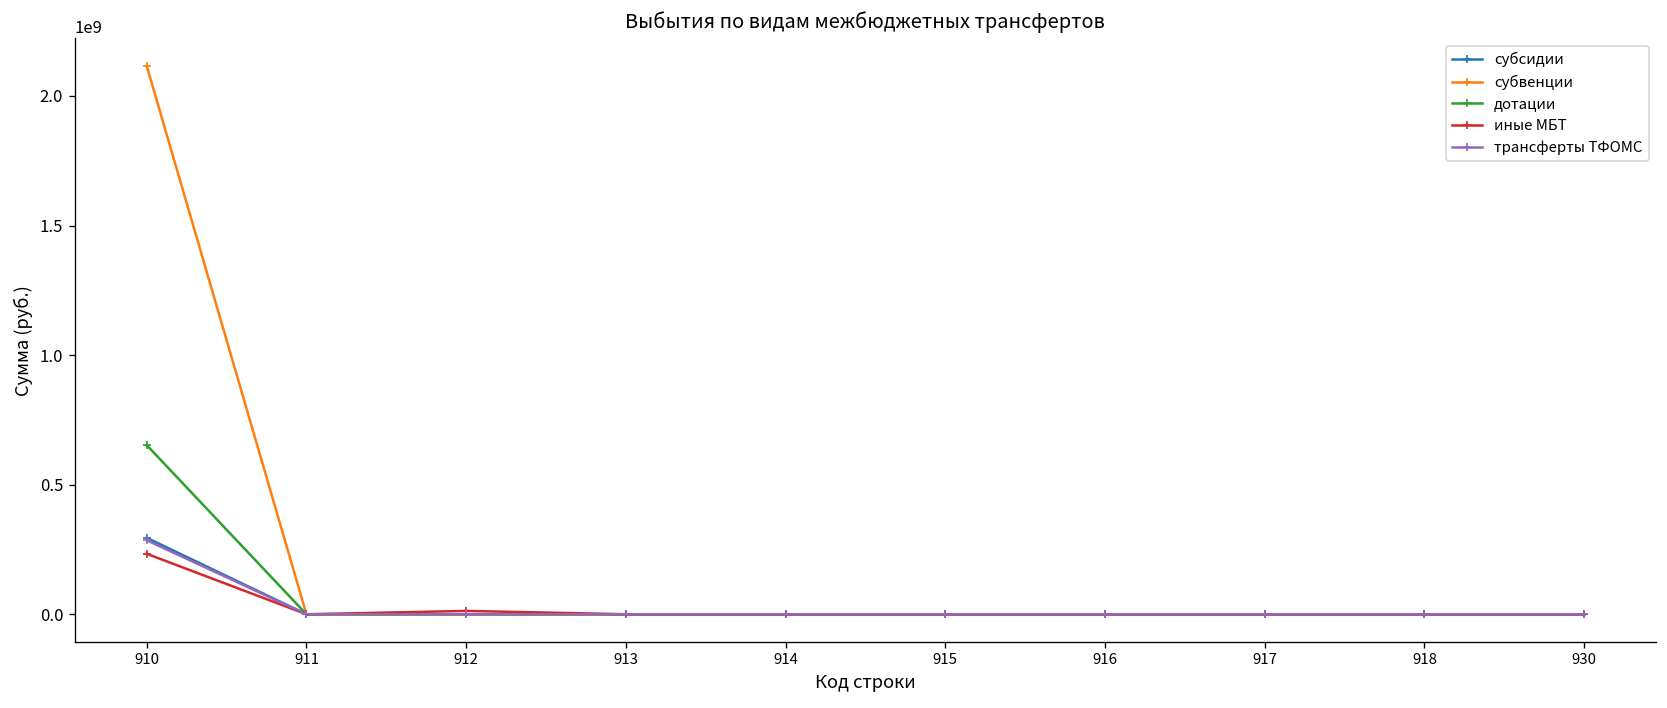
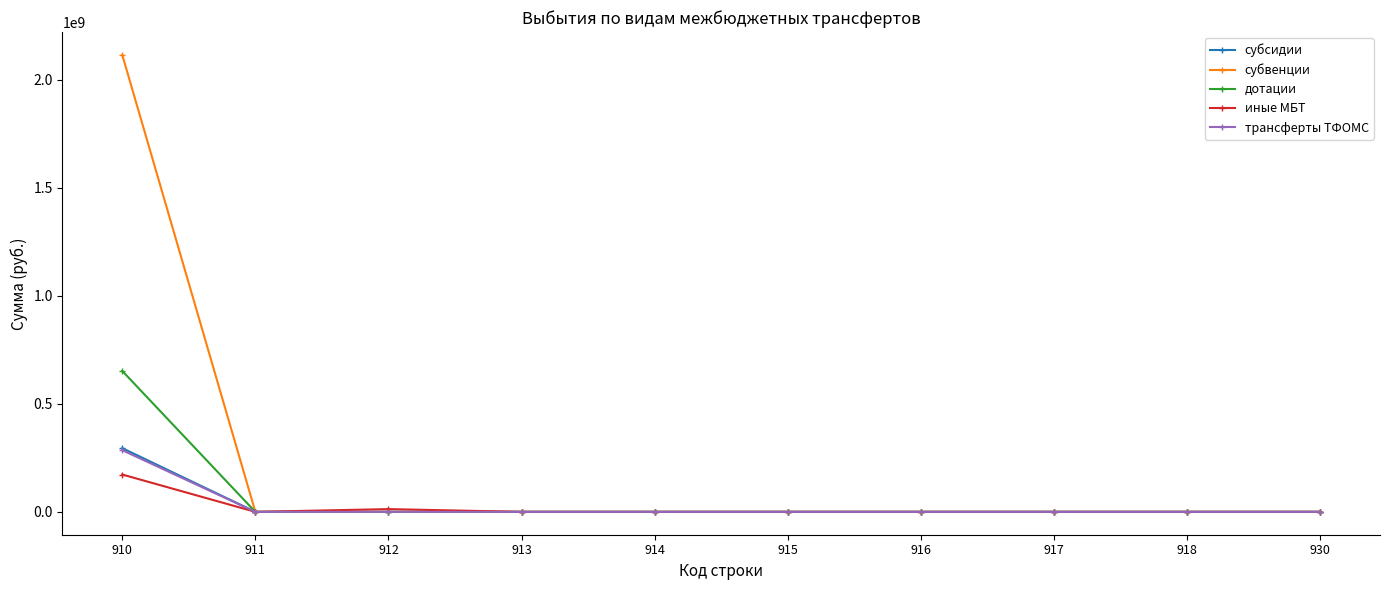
  {
    "субвенции": {
      "910": 2120000000
    },
    "дотации": {
      "910": 650000000
    },
    "иные МБТ": {
-     "910": 230000000,
+     "910": 170000000,
      "912": 10000000
    }
  }
